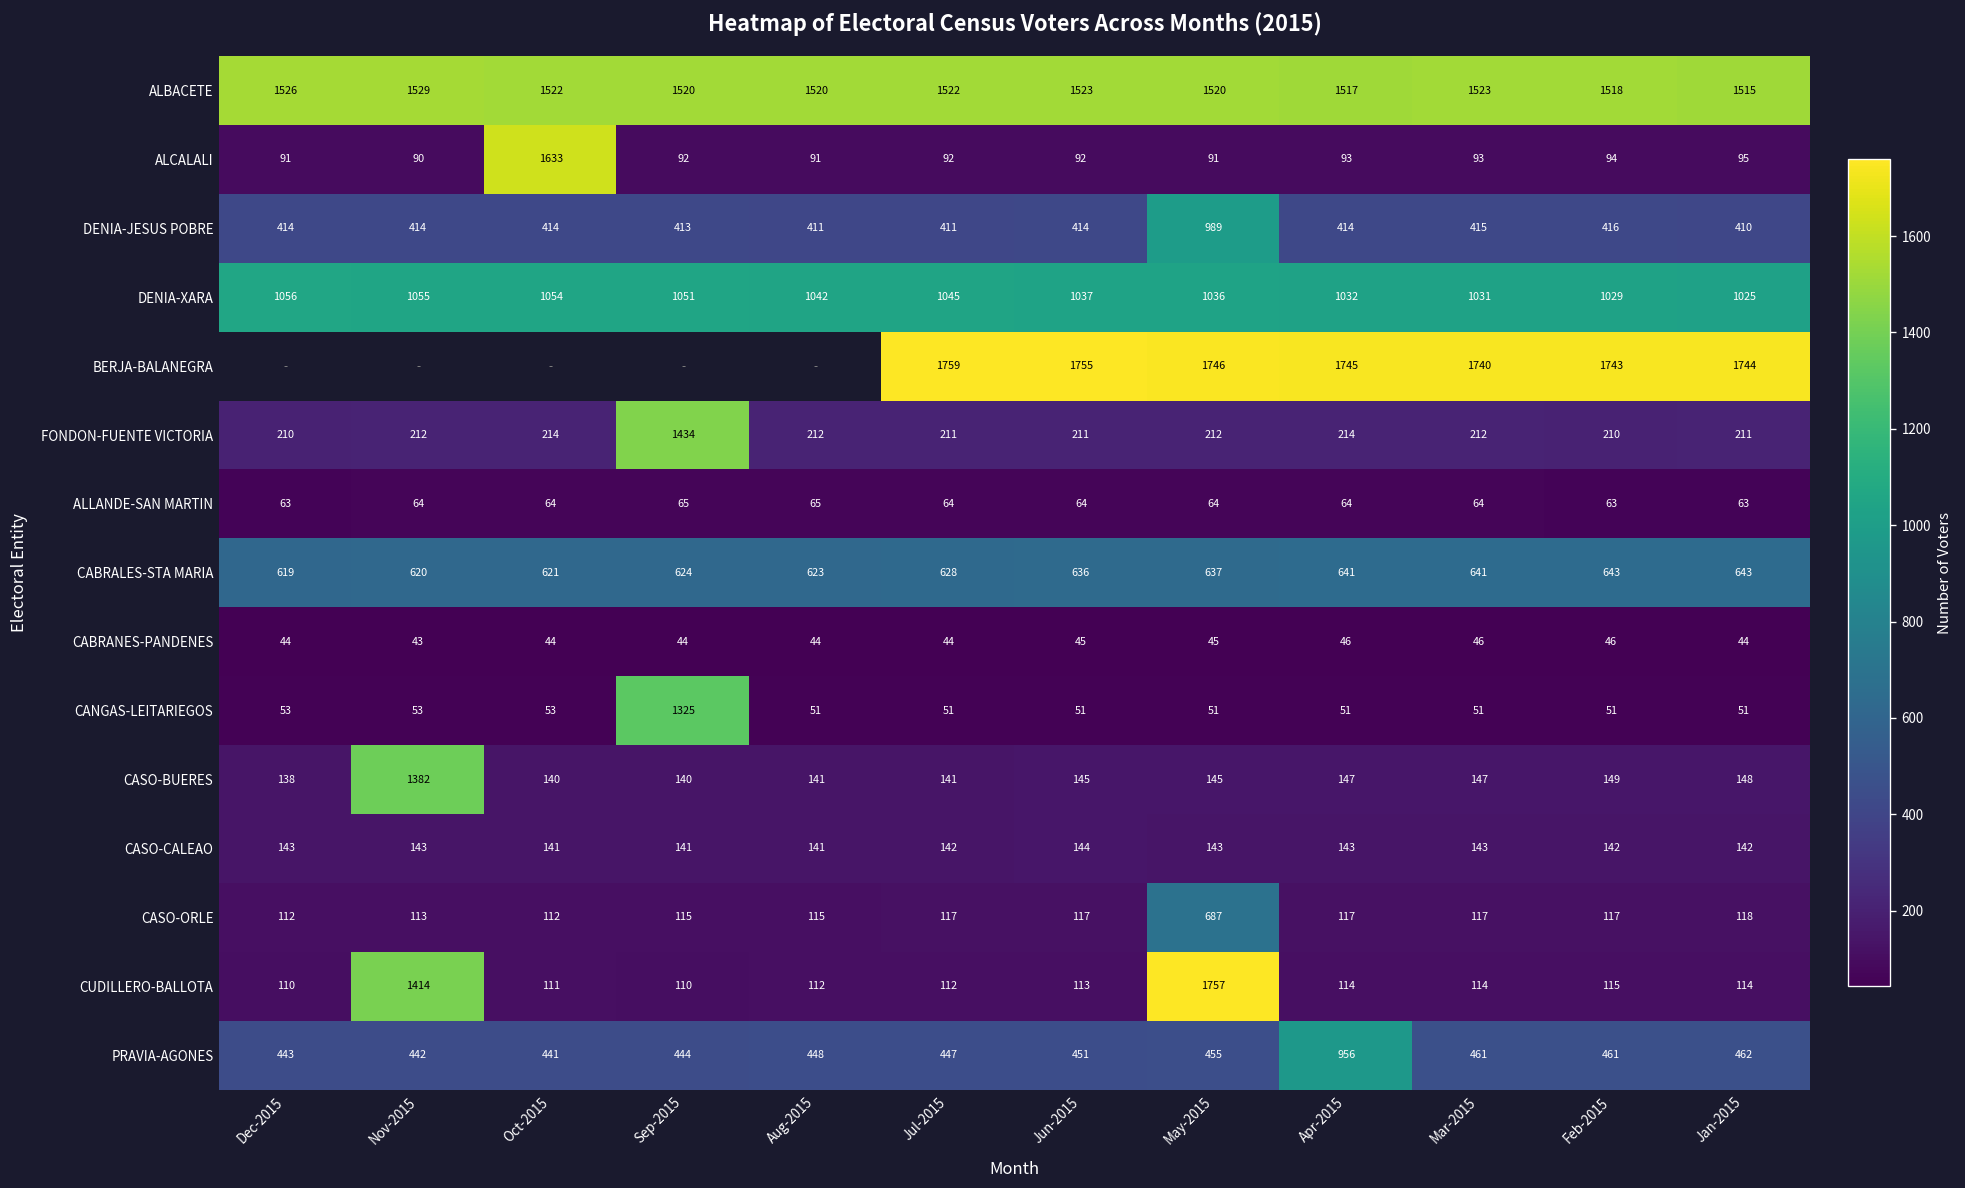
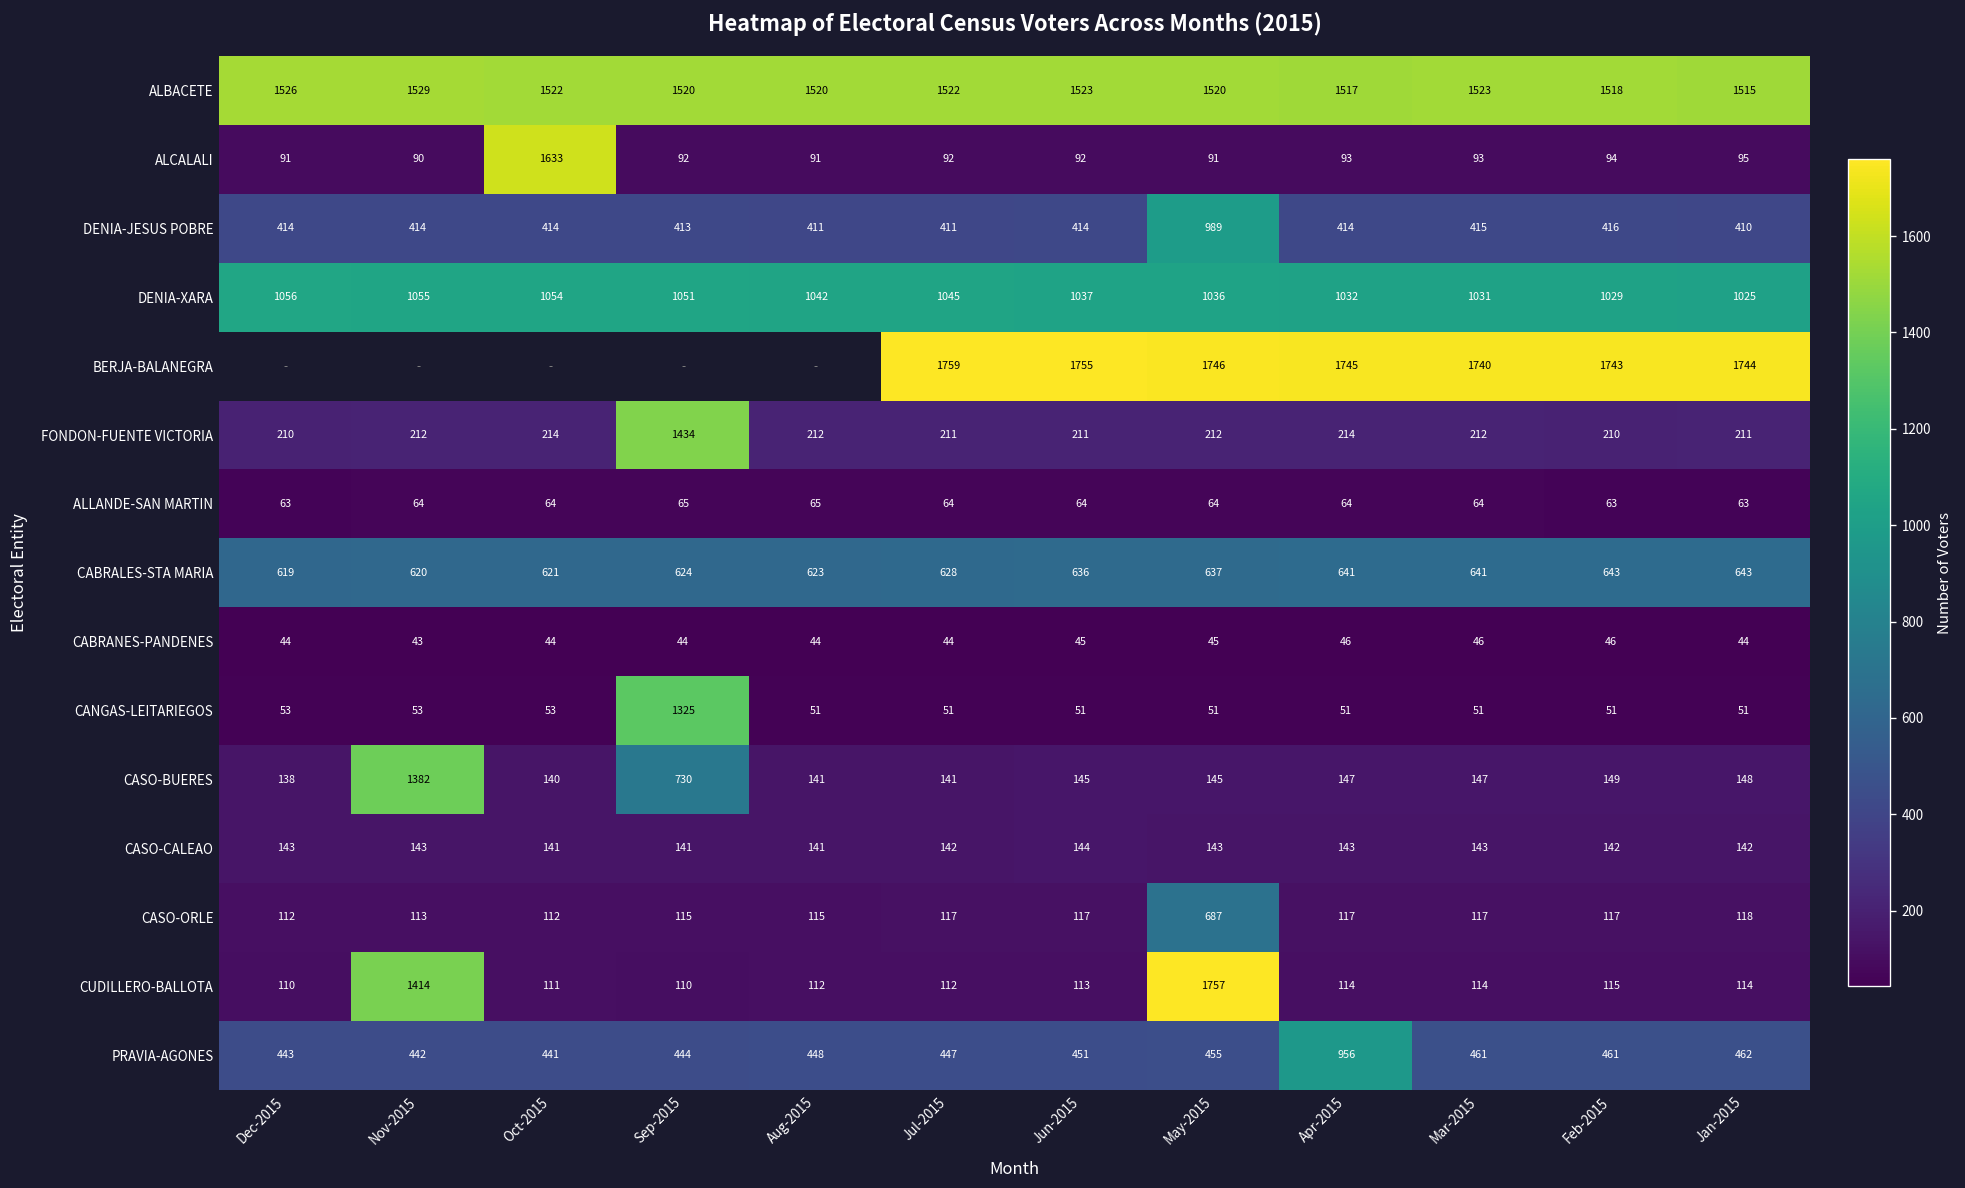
  {
    "ALBACETE": {
      "Dec-2015": 1526,
      "Nov-2015": 1529,
      "Oct-2015": 1522,
      "Sep-2015": 1520,
      "Aug-2015": 1520,
      "Jul-2015": 1522,
      "Jun-2015": 1523,
      "May-2015": 1520,
      "Apr-2015": 1517,
      "Mar-2015": 1523,
      "Feb-2015": 1518,
      "Jan-2015": 1515
    },
    "ALCALALI": {
      "Dec-2015": 91,
      "Nov-2015": 90,
      "Oct-2015": 1633,
      "Sep-2015": 92,
      "Aug-2015": 91,
      "Jul-2015": 92,
      "Jun-2015": 92,
      "May-2015": 91,
      "Apr-2015": 93,
      "Mar-2015": 93,
      "Feb-2015": 94,
      "Jan-2015": 95
    },
    "DENIA-JESUS POBRE": {
      "Dec-2015": 414,
      "Nov-2015": 414,
      "Oct-2015": 414,
      "Sep-2015": 413,
      "Aug-2015": 411,
      "Jul-2015": 411,
      "Jun-2015": 414,
      "May-2015": 989,
      "Apr-2015": 414,
      "Mar-2015": 415,
      "Feb-2015": 416,
      "Jan-2015": 410
    },
    "DENIA-XARA": {
      "Dec-2015": 1056,
      "Nov-2015": 1055,
      "Oct-2015": 1054,
      "Sep-2015": 1051,
      "Aug-2015": 1042,
      "Jul-2015": 1045,
      "Jun-2015": 1037,
      "May-2015": 1036,
      "Apr-2015": 1032,
      "Mar-2015": 1031,
      "Feb-2015": 1029,
      "Jan-2015": 1025
    },
    "BERJA-BALANEGRA": {
      "Jul-2015": 1759,
      "Jun-2015": 1755,
      "May-2015": 1746,
      "Apr-2015": 1745,
      "Mar-2015": 1740,
      "Feb-2015": 1743,
      "Jan-2015": 1744
    },
    "FONDON-FUENTE VICTORIA": {
      "Dec-2015": 210,
      "Nov-2015": 212,
      "Oct-2015": 214,
      "Sep-2015": 1434,
      "Aug-2015": 212,
      "Jul-2015": 211,
      "Jun-2015": 211,
      "May-2015": 212,
      "Apr-2015": 214,
      "Mar-2015": 212,
      "Feb-2015": 210,
      "Jan-2015": 211
    },
    "ALLANDE-SAN MARTIN": {
      "Dec-2015": 63,
      "Nov-2015": 64,
      "Oct-2015": 64,
      "Sep-2015": 65,
      "Aug-2015": 65,
      "Jul-2015": 64,
      "Jun-2015": 64,
      "May-2015": 64,
      "Apr-2015": 64,
      "Mar-2015": 64,
      "Feb-2015": 63,
      "Jan-2015": 63
    },
    "CABRALES-STA MARIA": {
      "Dec-2015": 619,
      "Nov-2015": 620,
      "Oct-2015": 621,
      "Sep-2015": 624,
      "Aug-2015": 623,
      "Jul-2015": 628,
      "Jun-2015": 636,
      "May-2015": 637,
      "Apr-2015": 641,
      "Mar-2015": 641,
      "Feb-2015": 643,
      "Jan-2015": 643
    },
    "CABRANES-PANDENES": {
      "Dec-2015": 44,
      "Nov-2015": 43,
      "Oct-2015": 44,
      "Sep-2015": 44,
      "Aug-2015": 44,
      "Jul-2015": 44,
      "Jun-2015": 45,
      "May-2015": 45,
      "Apr-2015": 46,
      "Mar-2015": 46,
      "Feb-2015": 46,
      "Jan-2015": 44
    },
    "CANGAS-LEITARIEGOS": {
      "Dec-2015": 53,
      "Nov-2015": 53,
      "Oct-2015": 53,
      "Sep-2015": 1325,
      "Aug-2015": 51,
      "Jul-2015": 51,
      "Jun-2015": 51,
      "May-2015": 51,
      "Apr-2015": 51,
      "Mar-2015": 51,
      "Feb-2015": 51,
      "Jan-2015": 51
    },
    "CASO-BUERES": {
      "Dec-2015": 138,
      "Nov-2015": 1382,
      "Oct-2015": 140,
-     "Sep-2015": 140,
+     "Sep-2015": 730,
      "Aug-2015": 141,
      "Jul-2015": 141,
      "Jun-2015": 145,
      "May-2015": 145,
      "Apr-2015": 147,
      "Mar-2015": 147,
      "Feb-2015": 149,
      "Jan-2015": 148
    },
    "CASO-CALEAO": {
      "Dec-2015": 143,
      "Nov-2015": 143,
      "Oct-2015": 141,
      "Sep-2015": 141,
      "Aug-2015": 141,
      "Jul-2015": 142,
      "Jun-2015": 144,
      "May-2015": 143,
      "Apr-2015": 143,
      "Mar-2015": 143,
      "Feb-2015": 142,
      "Jan-2015": 142
    },
    "CASO-ORLE": {
      "Dec-2015": 112,
      "Nov-2015": 113,
      "Oct-2015": 112,
      "Sep-2015": 115,
      "Aug-2015": 115,
      "Jul-2015": 117,
      "Jun-2015": 117,
      "May-2015": 687,
      "Apr-2015": 117,
      "Mar-2015": 117,
      "Feb-2015": 117,
      "Jan-2015": 118
    },
    "CUDILLERO-BALLOTA": {
      "Dec-2015": 110,
      "Nov-2015": 1414,
      "Oct-2015": 111,
      "Sep-2015": 110,
      "Aug-2015": 112,
      "Jul-2015": 112,
      "Jun-2015": 113,
      "May-2015": 1757,
      "Apr-2015": 114,
      "Mar-2015": 114,
      "Feb-2015": 115,
      "Jan-2015": 114
    },
    "PRAVIA-AGONES": {
      "Dec-2015": 443,
      "Nov-2015": 442,
      "Oct-2015": 441,
      "Sep-2015": 444,
      "Aug-2015": 448,
      "Jul-2015": 447,
      "Jun-2015": 451,
      "May-2015": 455,
      "Apr-2015": 956,
      "Mar-2015": 461,
      "Feb-2015": 461,
      "Jan-2015": 462
    }
  }
